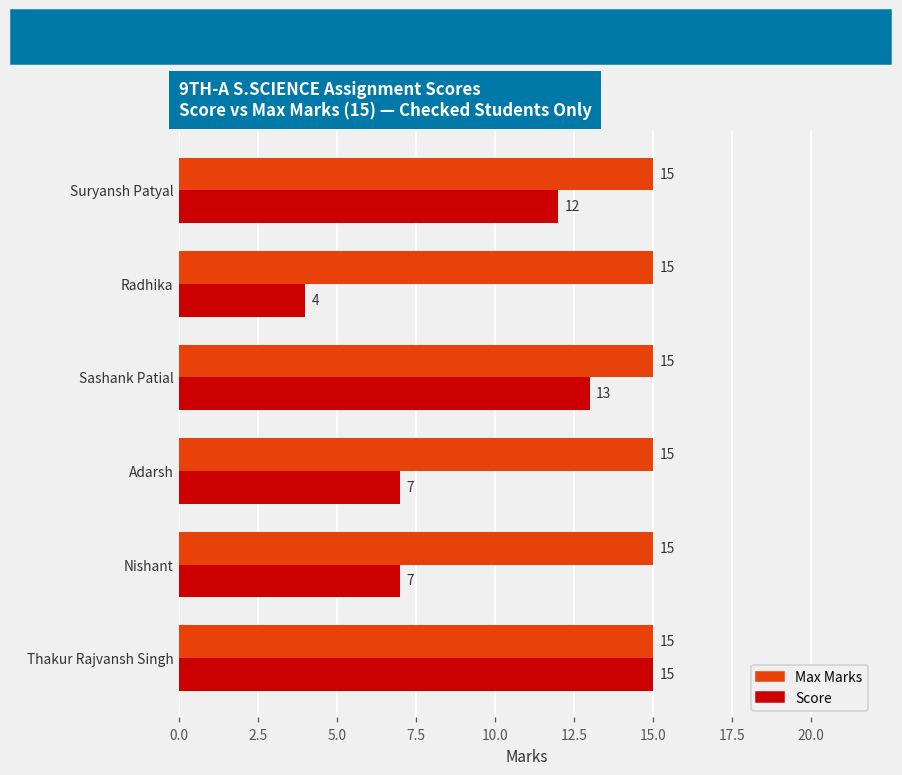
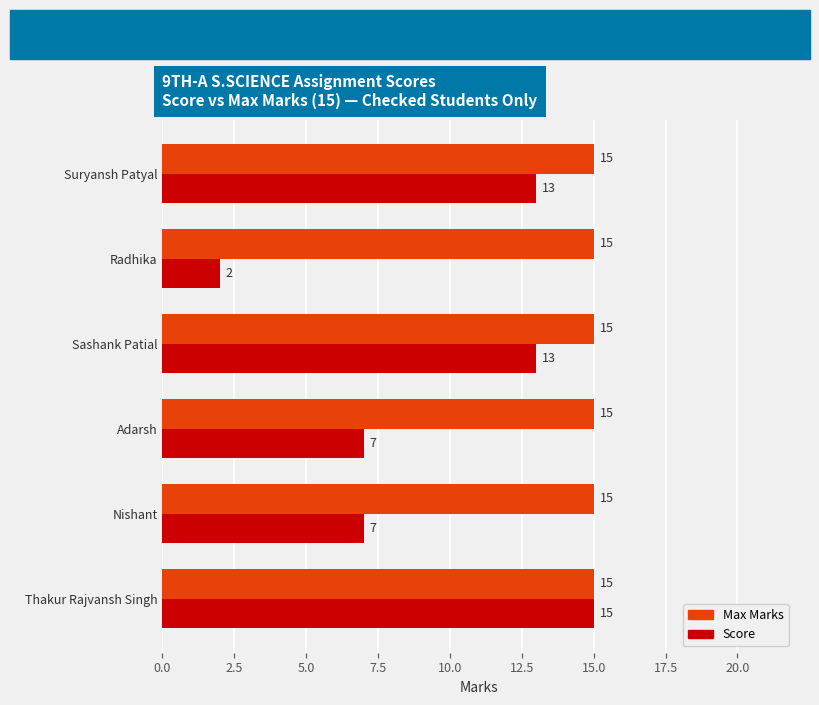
  {
    "Max Marks": {
      "Suryansh Patyal": 15,
      "Radhika": 15,
      "Sashank Patial": 15,
      "Adarsh": 15,
      "Nishant": 15,
      "Thakur Rajvansh Singh": 15
    },
    "Score": {
-     "Suryansh Patyal": 12,
-     "Radhika": 4,
+     "Suryansh Patyal": 13,
+     "Radhika": 2,
      "Sashank Patial": 13,
      "Adarsh": 7,
      "Nishant": 7,
      "Thakur Rajvansh Singh": 15
    }
  }
